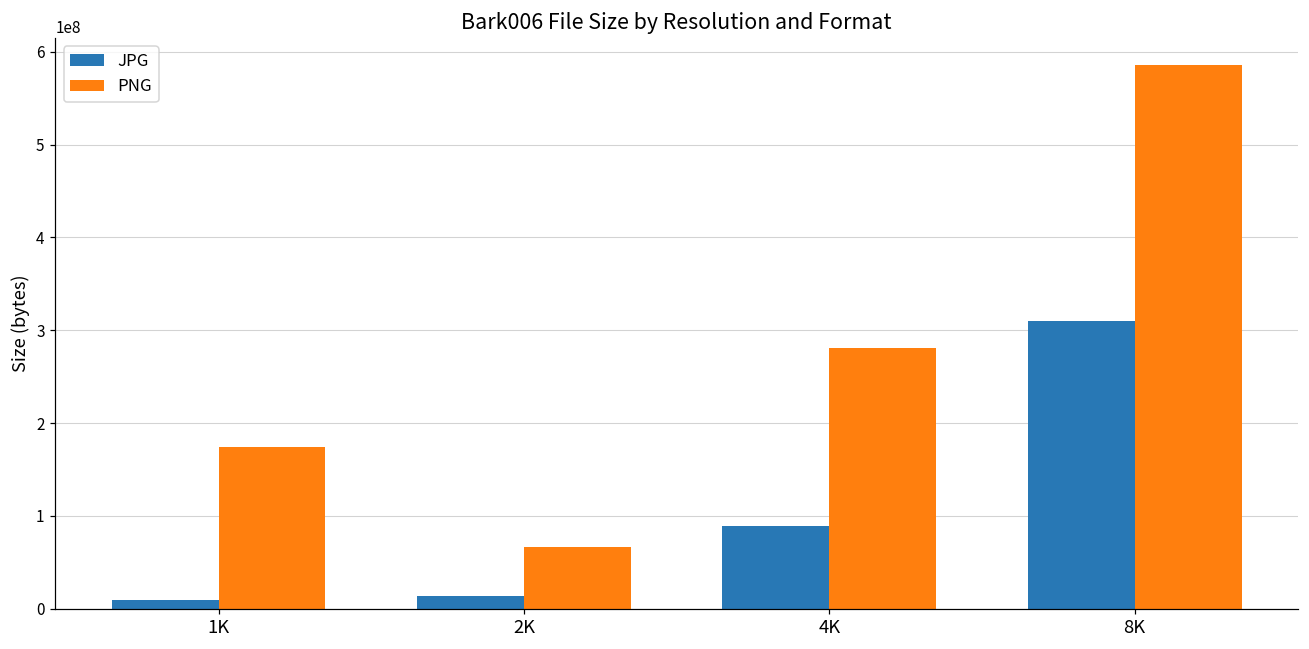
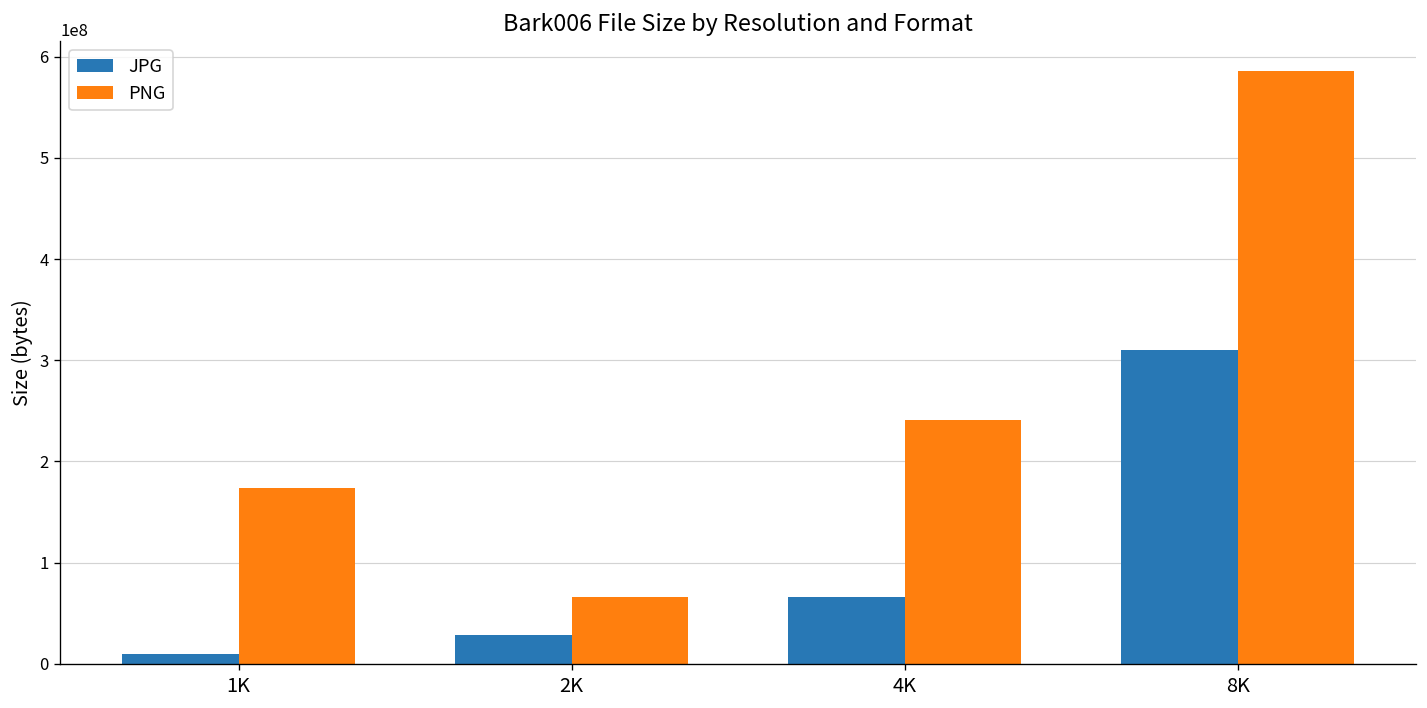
  {
    "JPG": {
      "1K": 10000000,
-     "2K": 10000000,
-     "4K": 90000000,
+     "2K": 30000000,
+     "4K": 70000000,
      "8K": 310000000
    },
    "PNG": {
      "1K": 170000000,
      "2K": 70000000,
-     "4K": 280000000,
+     "4K": 240000000,
      "8K": 590000000
    }
  }
